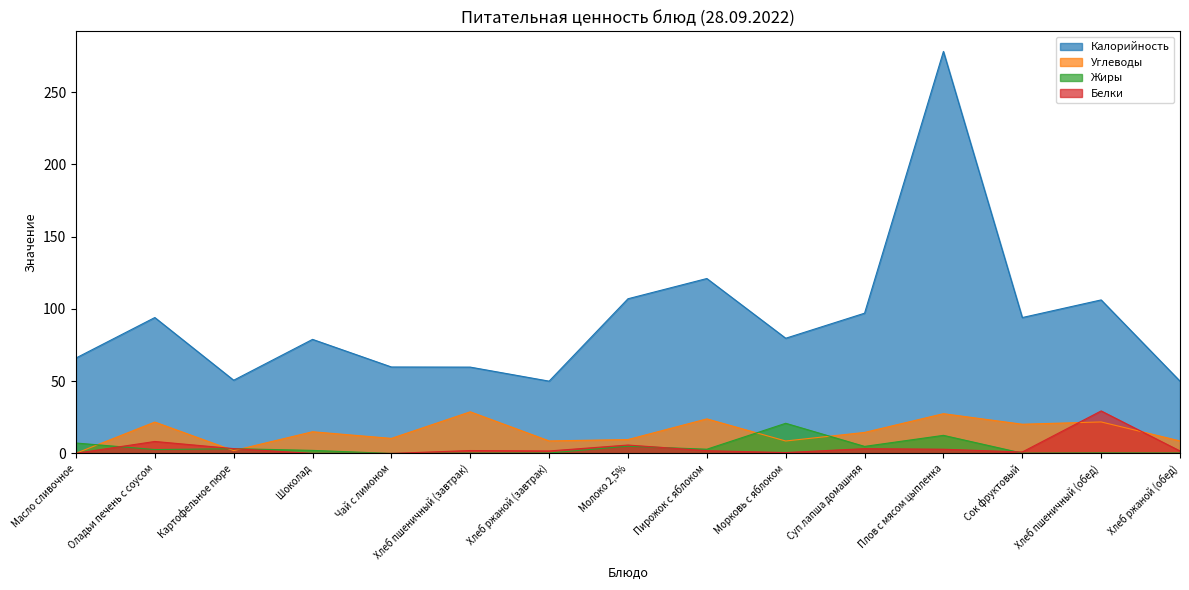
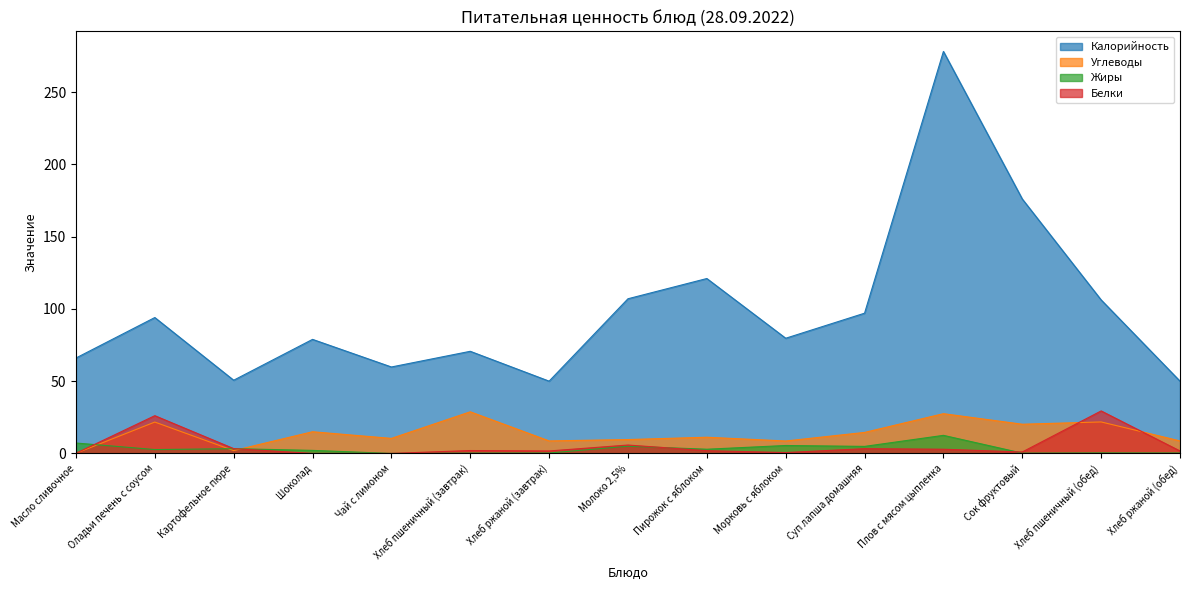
  {
    "Калорийность": {
      "Масло сливочное": 66,
      "Оладьи печень с соусом": 94,
      "Картофельное пюре": 51,
      "Шоколад": 79,
      "Чай с лимоном": 60,
-     "Хлеб пшеничный (завтрак)": 60,
+     "Хлеб пшеничный (завтрак)": 71,
      "Хлеб ржаной (завтрак)": 50,
      "Молоко 2,5%": 107,
      "Пирожок с яблоком": 121,
      "Морковь с яблоком": 80,
      "Суп лапша домашняя": 97,
      "Плов с мясом цыпленка": 278,
-     "Сок фруктовый": 94,
+     "Сок фруктовый": 176,
      "Хлеб пшеничный (обед)": 106,
      "Хлеб ржаной (обед)": 50
    },
    "Углеводы": {
      "Оладьи печень с соусом": 22,
      "Шоколад": 15,
      "Чай с лимоном": 10,
      "Хлеб пшеничный (завтрак)": 29,
      "Хлеб ржаной (завтрак)": 9,
      "Молоко 2,5%": 10,
-     "Пирожок с яблоком": 24,
+     "Пирожок с яблоком": 11,
      "Морковь с яблоком": 9,
      "Суп лапша домашняя": 15,
      "Плов с мясом цыпленка": 28,
      "Сок фруктовый": 20,
      "Хлеб пшеничный (обед)": 22,
      "Хлеб ржаной (обед)": 9
    },
    "Жиры": {
      "Масло сливочное": 7,
      "Оладьи печень с соусом": 3,
      "Шоколад": 2,
      "Хлеб пшеничный (завтрак)": 0,
-     "Морковь с яблоком": 21,
+     "Морковь с яблоком": 5,
      "Плов с мясом цыпленка": 13,
      "Хлеб пшеничный (обед)": 0
    },
    "Белки": {
-     "Оладьи печень с соусом": 8,
+     "Оладьи печень с соусом": 26,
      "Шоколад": 0,
      "Хлеб пшеничный (завтрак)": 2,
      "Морковь с яблоком": 1,
      "Плов с мясом цыпленка": 3,
      "Хлеб пшеничный (обед)": 29
    }
  }
